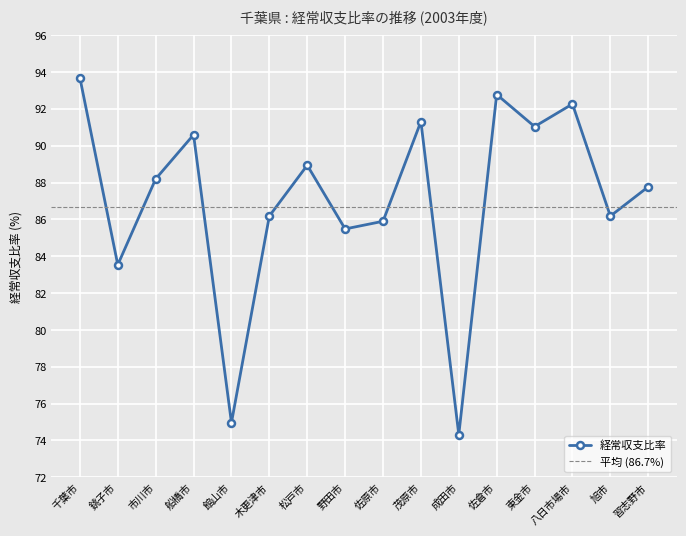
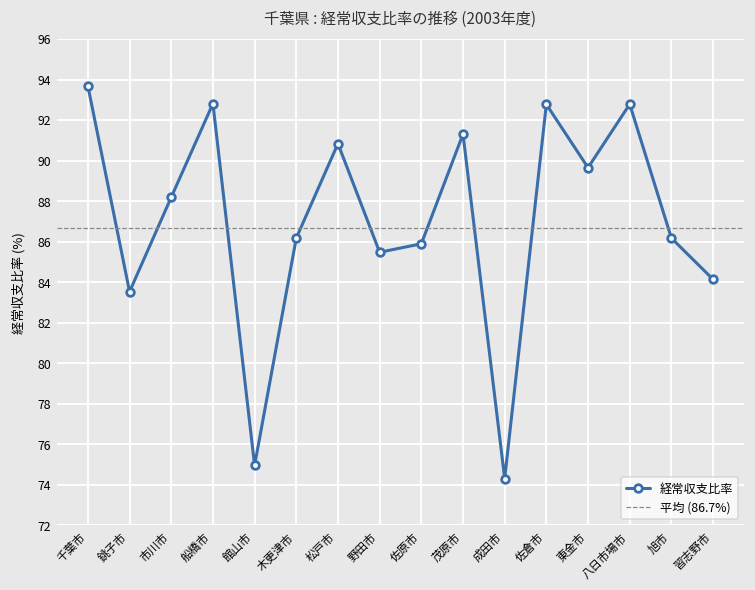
  {
    "千葉市": 93.7,
    "銚子市": 83.5,
    "市川市": 88.2,
-   "船橋市": 90.6,
+   "船橋市": 92.8,
    "館山市": 75.0,
    "木更津市": 86.2,
-   "松戸市": 88.9,
+   "松戸市": 90.8,
    "野田市": 85.5,
    "佐原市": 85.9,
    "茂原市": 91.3,
    "成田市": 74.3,
    "佐倉市": 92.8,
-   "東金市": 91.0,
-   "八日市場市": 92.3,
+   "東金市": 89.7,
+   "八日市場市": 92.8,
    "旭市": 86.2,
-   "習志野市": 87.8
+   "習志野市": 84.1
  }
